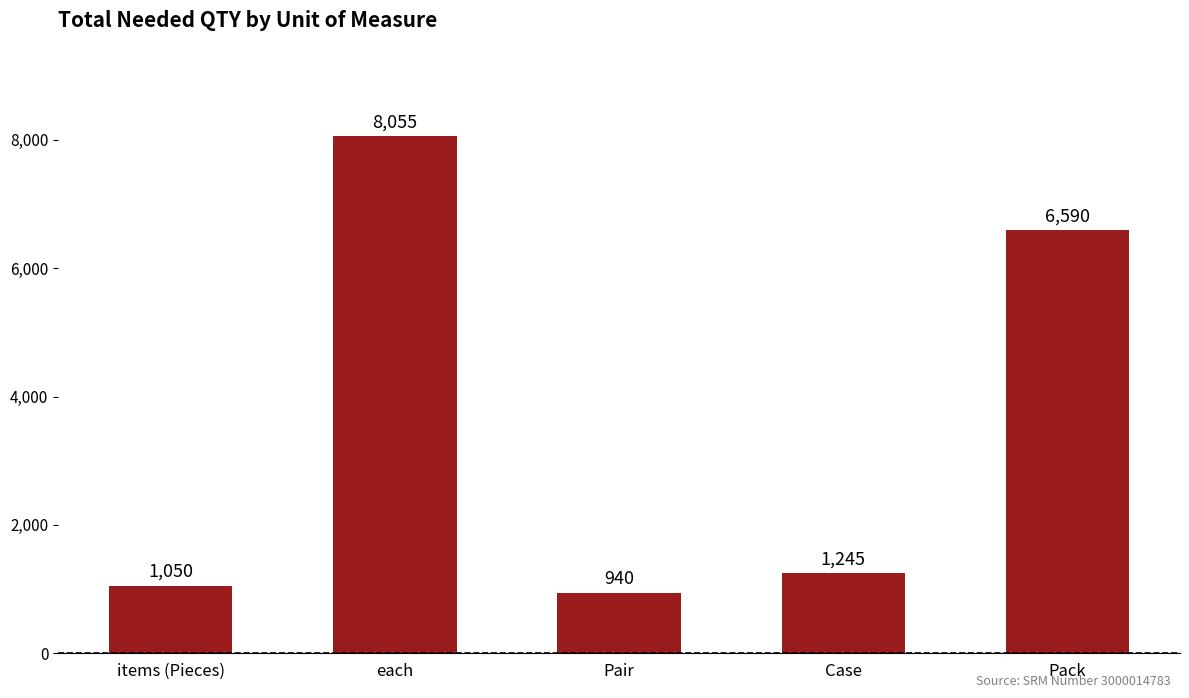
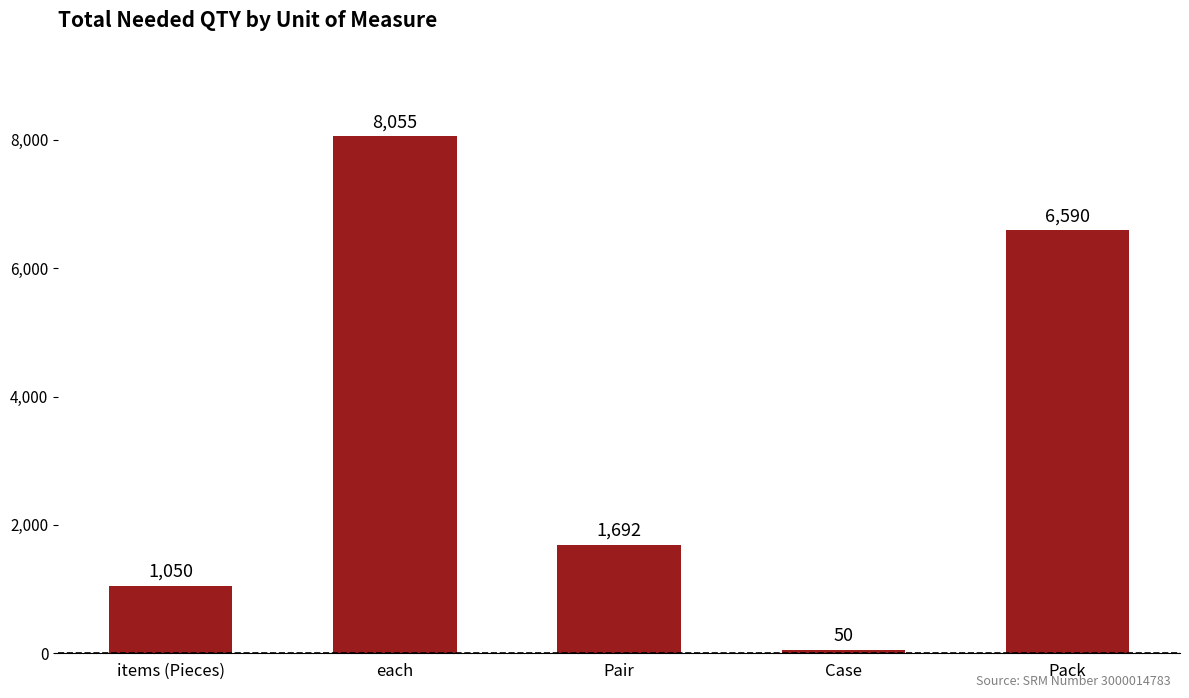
  {
    "items (Pieces)": "1,050",
    "each": "8,055",
-   "Pair": "940",
-   "Case": "1,245",
+   "Pair": "1,692",
+   "Case": "50",
    "Pack": "6,590"
  }
